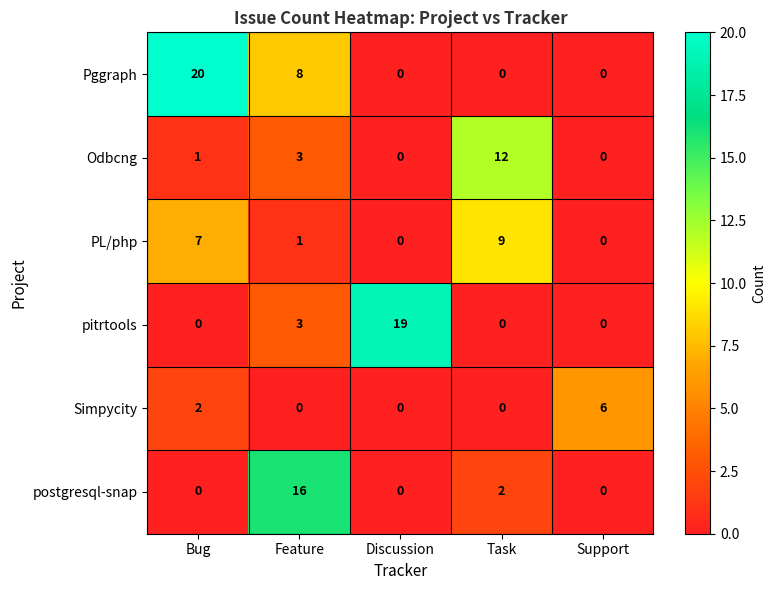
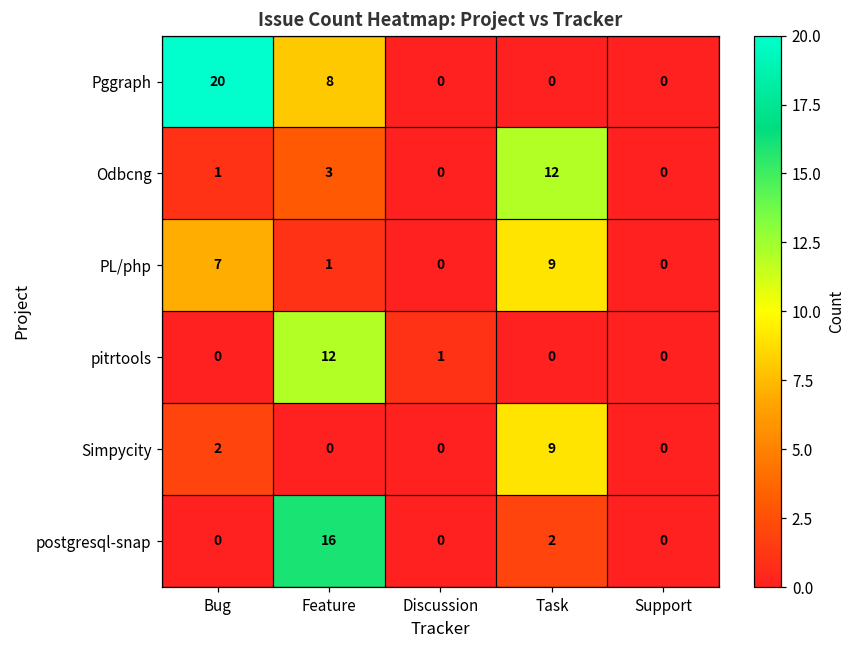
  {
    "Pggraph": {
      "Bug": 20,
      "Feature": 8,
      "Discussion": 0,
      "Task": 0,
      "Support": 0
    },
    "Odbcng": {
      "Bug": 1,
      "Feature": 3,
      "Discussion": 0,
      "Task": 12,
      "Support": 0
    },
    "PL/php": {
      "Bug": 7,
      "Feature": 1,
      "Discussion": 0,
      "Task": 9,
      "Support": 0
    },
    "pitrtools": {
      "Bug": 0,
-     "Feature": 3,
-     "Discussion": 19,
+     "Feature": 12,
+     "Discussion": 1,
      "Task": 0,
      "Support": 0
    },
    "Simpycity": {
      "Bug": 2,
      "Feature": 0,
      "Discussion": 0,
-     "Task": 0,
-     "Support": 6
+     "Task": 9,
+     "Support": 0
    },
    "postgresql-snap": {
      "Bug": 0,
      "Feature": 16,
      "Discussion": 0,
      "Task": 2,
      "Support": 0
    }
  }
